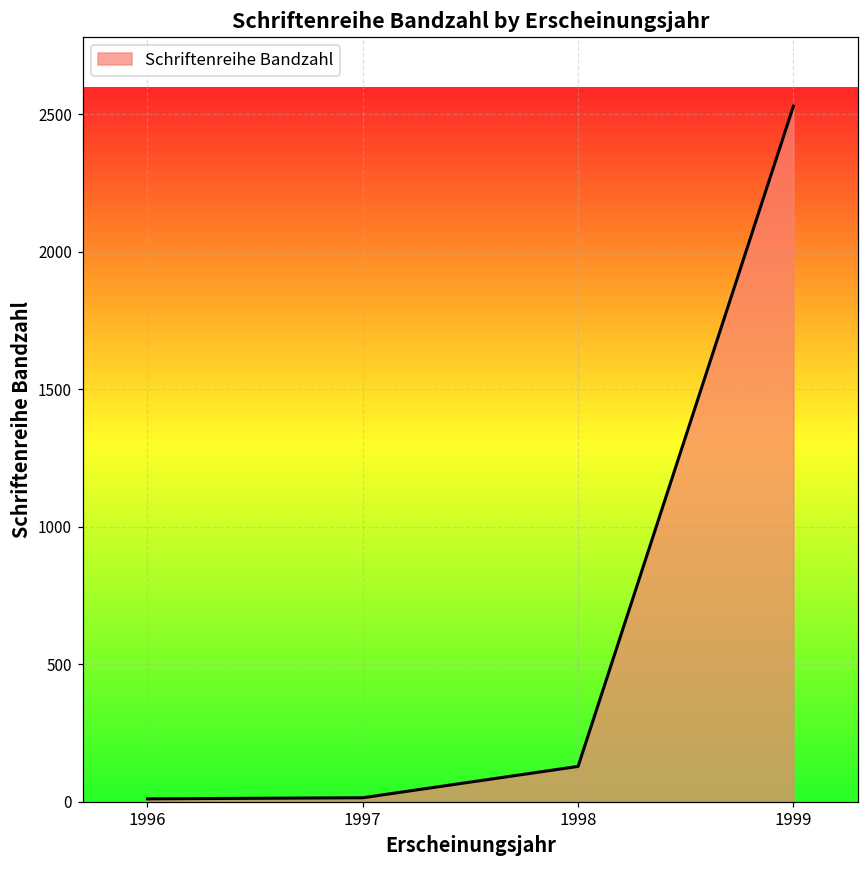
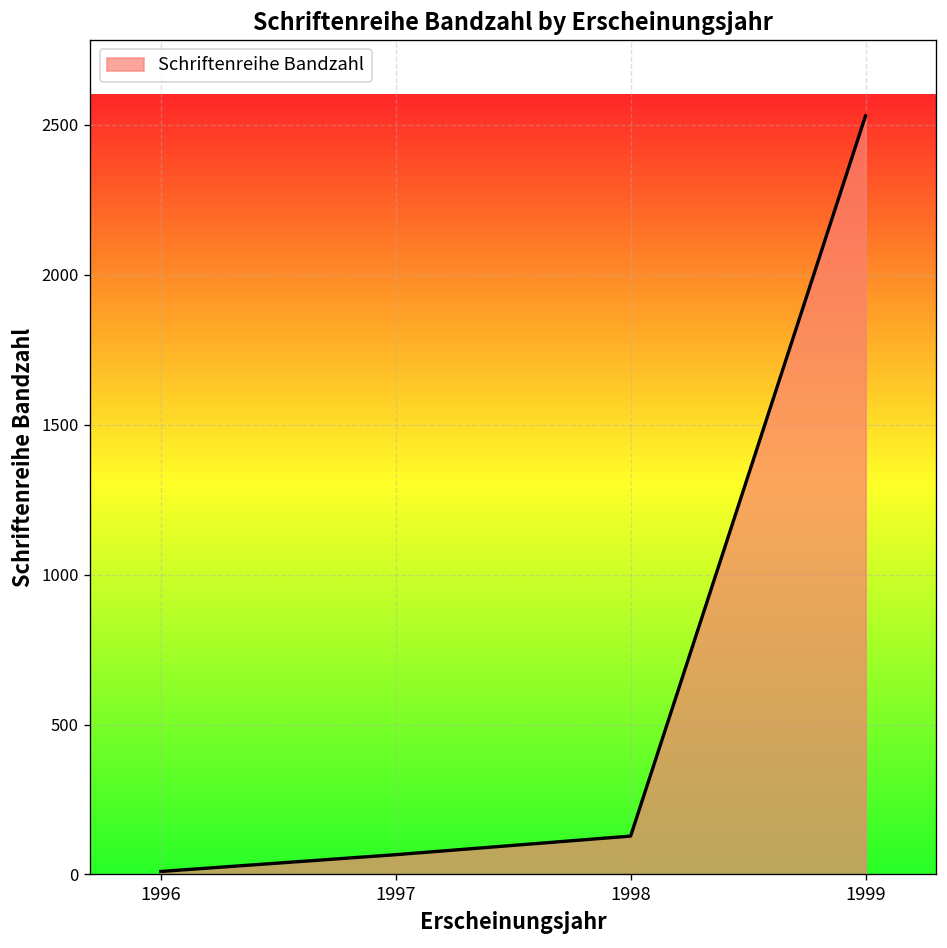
  {
    "1996": 10,
-   "1997": 10,
+   "1997": 70,
    "1998": 130,
    "1999": 2530
  }
